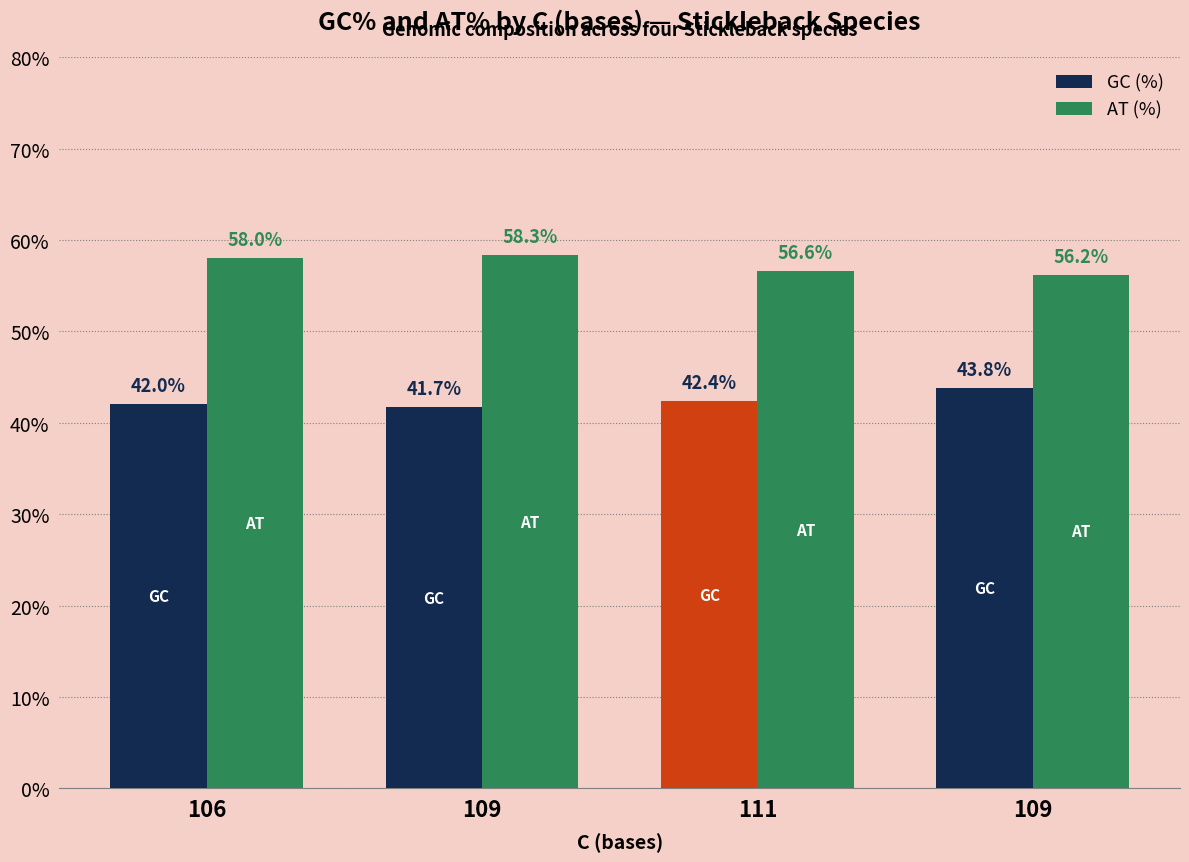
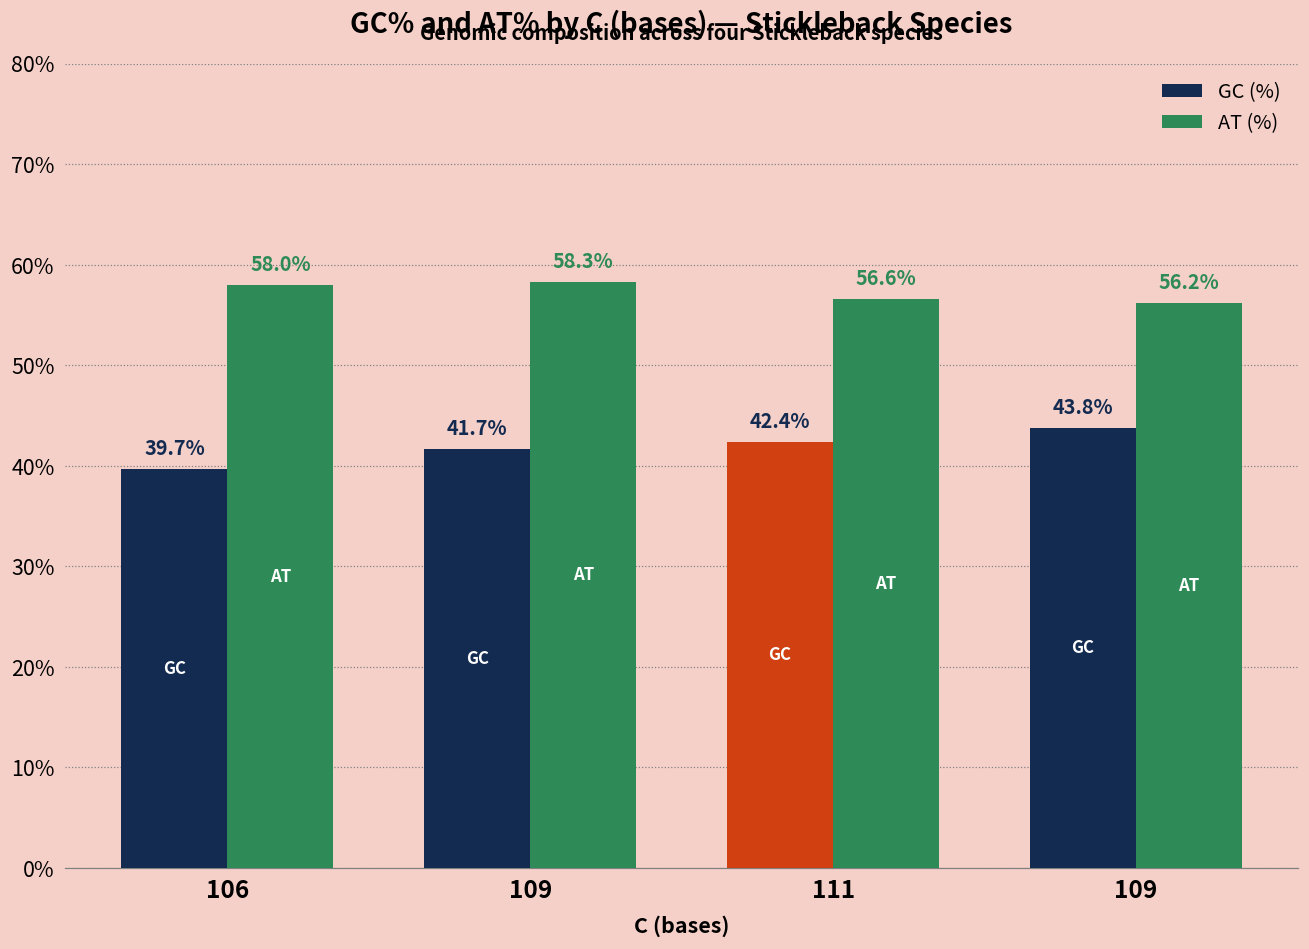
  {
    "GC (%)": {
-     "106": "42.0%",
+     "106": "39.7%",
      "111": "42.4%"
    },
    "AT (%)": {
      "106": "58.0%",
      "111": "56.6%"
    }
  }
